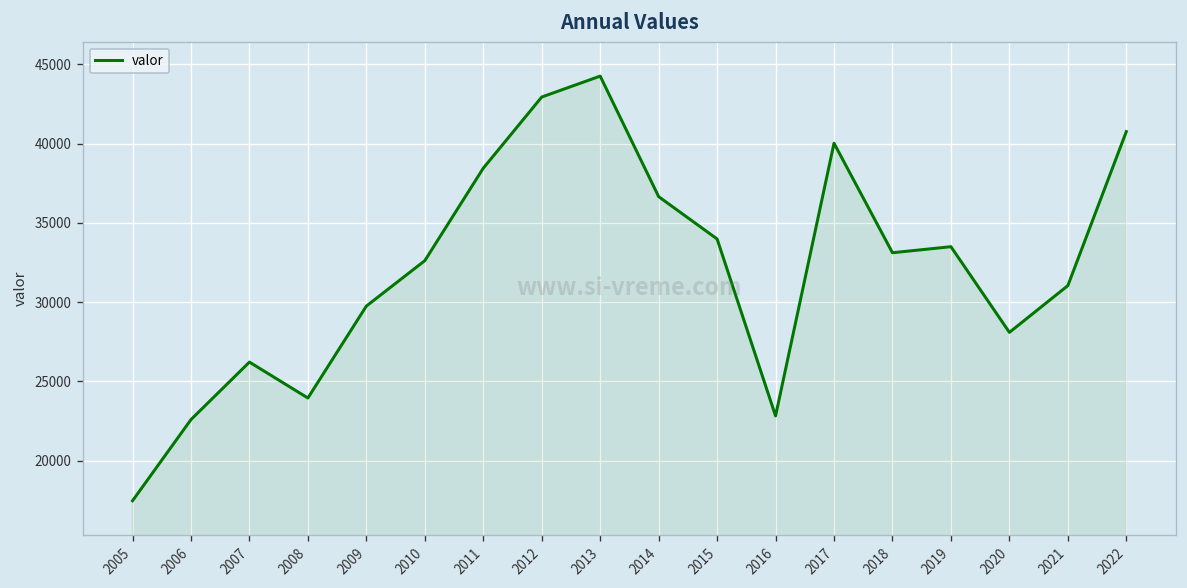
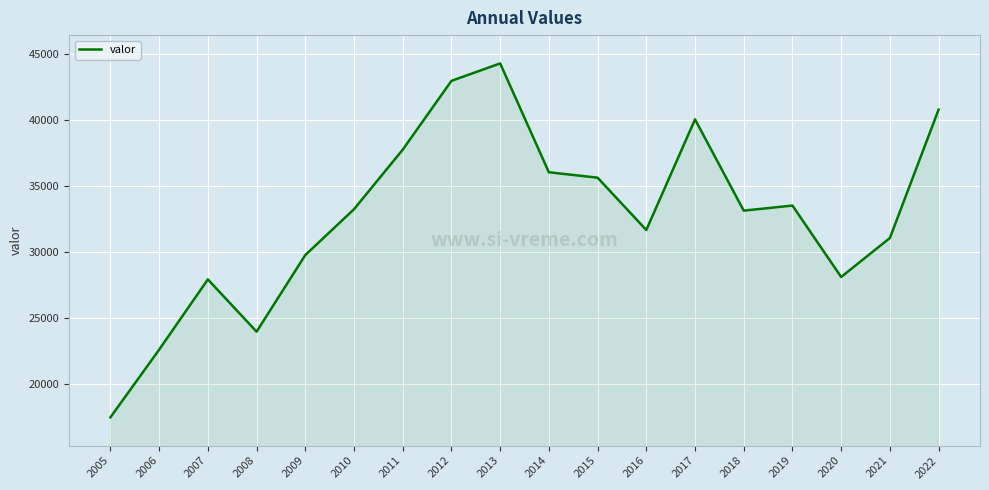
  {
    "2005": 17500,
    "2006": 22600,
-   "2007": 26200,
+   "2007": 27900,
    "2008": 24000,
    "2009": 29800,
-   "2010": 32600,
-   "2011": 38500,
+   "2010": 33200,
+   "2011": 37700,
    "2012": 42900,
    "2013": 44300,
-   "2014": 36700,
-   "2015": 34000,
-   "2016": 22800,
+   "2014": 36000,
+   "2015": 35600,
+   "2016": 31700,
    "2017": 40000,
    "2018": 33100,
    "2019": 33500,
    "2020": 28100,
    "2021": 31000,
    "2022": 40800
  }
